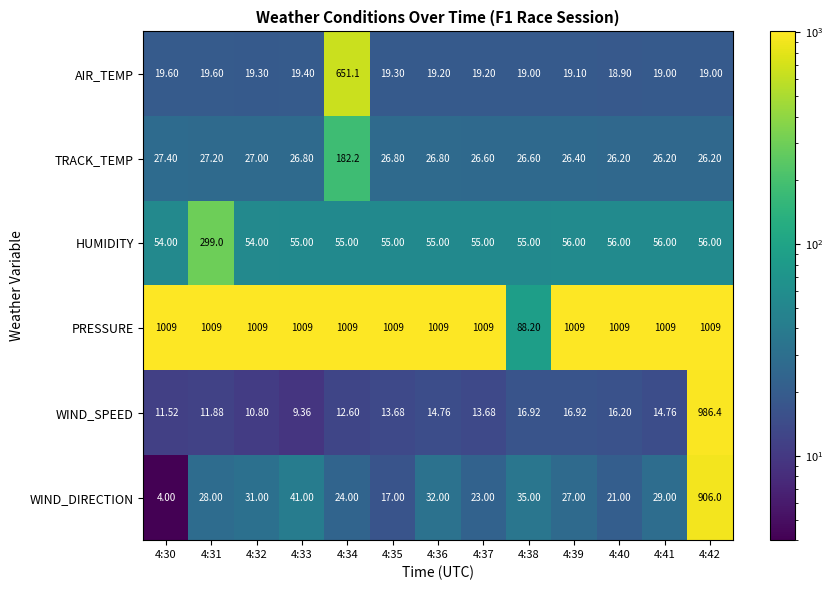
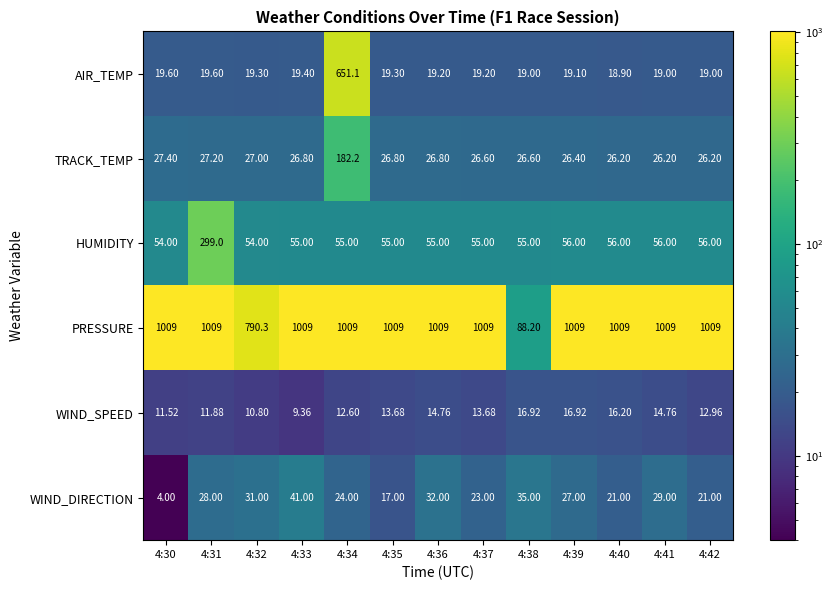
  {
    "AIR_TEMP": {
      "4:30": 19.60,
      "4:31": 19.60,
      "4:32": 19.30,
      "4:33": 19.40,
      "4:34": 651.1,
      "4:35": 19.30,
      "4:36": 19.20,
      "4:37": 19.20,
      "4:38": 19.00,
      "4:39": 19.10,
      "4:40": 18.90,
      "4:41": 19.00,
      "4:42": 19.00
    },
    "TRACK_TEMP": {
      "4:30": 27.40,
      "4:31": 27.20,
      "4:32": 27.00,
      "4:33": 26.80,
      "4:34": 182.2,
      "4:35": 26.80,
      "4:36": 26.80,
      "4:37": 26.60,
      "4:38": 26.60,
      "4:39": 26.40,
      "4:40": 26.20,
      "4:41": 26.20,
      "4:42": 26.20
    },
    "HUMIDITY": {
      "4:30": 54.00,
      "4:31": 299.0,
      "4:32": 54.00,
      "4:33": 55.00,
      "4:34": 55.00,
      "4:35": 55.00,
      "4:36": 55.00,
      "4:37": 55.00,
      "4:38": 55.00,
      "4:39": 56.00,
      "4:40": 56.00,
      "4:41": 56.00,
      "4:42": 56.00
    },
    "PRESSURE": {
      "4:30": 1009,
      "4:31": 1009,
-     "4:32": 1009,
+     "4:32": 790.3,
      "4:33": 1009,
      "4:34": 1009,
      "4:35": 1009,
      "4:36": 1009,
      "4:37": 1009,
      "4:38": 88.20,
      "4:39": 1009,
      "4:40": 1009,
      "4:41": 1009,
      "4:42": 1009
    },
    "WIND_SPEED": {
      "4:30": 11.52,
      "4:31": 11.88,
      "4:32": 10.80,
      "4:33": 9.36,
      "4:34": 12.60,
      "4:35": 13.68,
      "4:36": 14.76,
      "4:37": 13.68,
      "4:38": 16.92,
      "4:39": 16.92,
      "4:40": 16.20,
      "4:41": 14.76,
-     "4:42": 986.4
+     "4:42": 12.96
    },
    "WIND_DIRECTION": {
      "4:30": 4.00,
      "4:31": 28.00,
      "4:32": 31.00,
      "4:33": 41.00,
      "4:34": 24.00,
      "4:35": 17.00,
      "4:36": 32.00,
      "4:37": 23.00,
      "4:38": 35.00,
      "4:39": 27.00,
      "4:40": 21.00,
      "4:41": 29.00,
-     "4:42": 906.0
+     "4:42": 21.00
    }
  }
